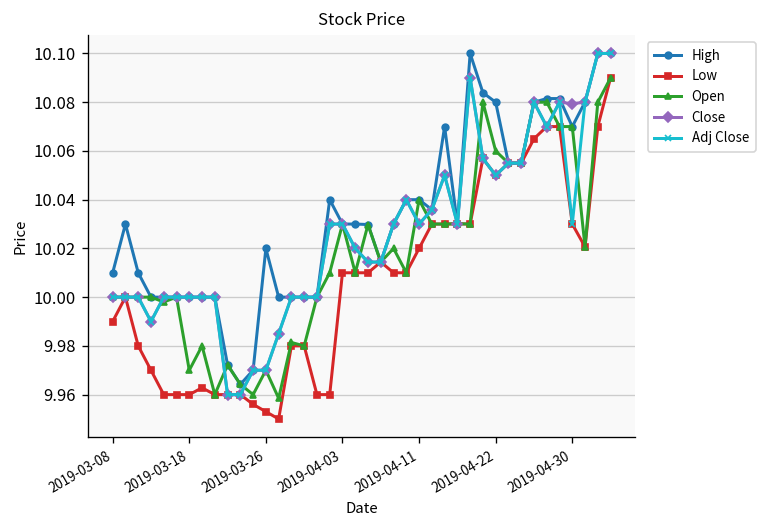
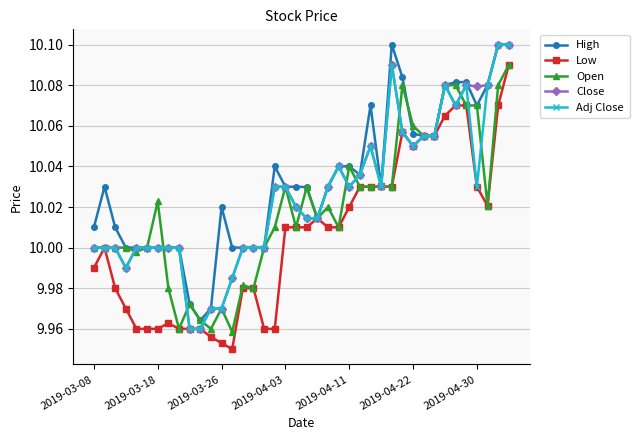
  {
    "High": {
      "2019-03-08": 10.010,
      "2019-03-26": 10.020,
-     "2019-04-22": 10.080
+     "2019-04-22": 10.056
    },
    "Low": {
      "2019-03-08": 9.990,
      "2019-03-18": 9.960,
      "2019-03-26": 9.953,
      "2019-04-03": 10.010,
      "2019-04-11": 10.020
    },
    "Open": {
-     "2019-03-18": 9.970,
+     "2019-03-18": 10.023,
      "2019-04-22": 10.060
    },
    "Close": {
      "2019-04-30": 10.079
    }
  }
